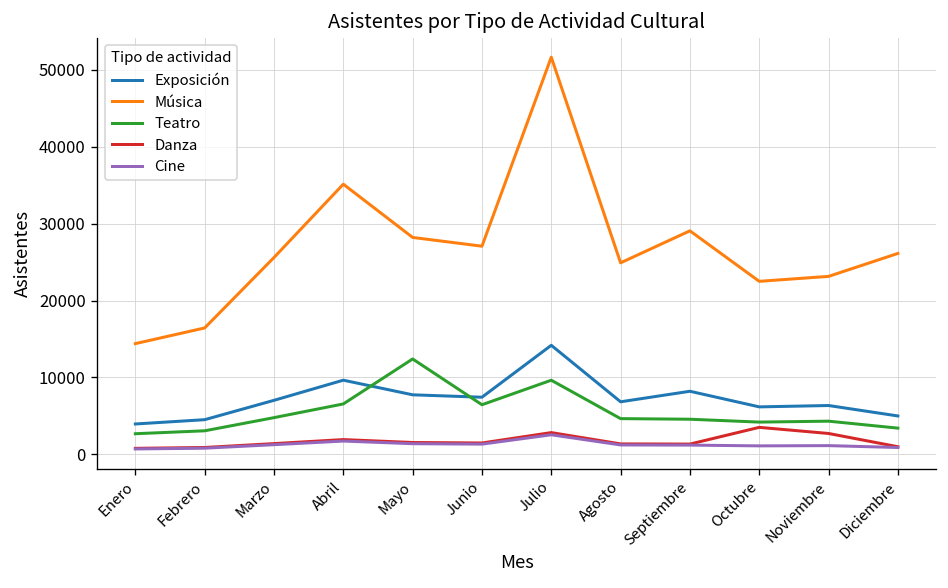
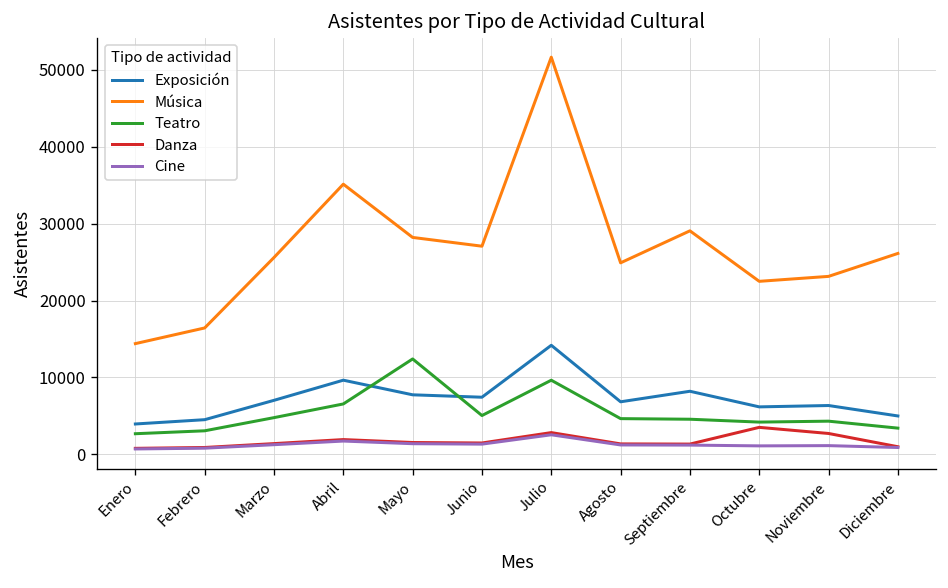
  {
    "Exposición": {
      "Enero": 4000,
      "Febrero": 5000,
      "Marzo": 7000,
      "Abril": 10000,
      "Mayo": 8000,
      "Junio": 7000,
      "Julio": 14000,
      "Agosto": 7000,
      "Septiembre": 8000,
      "Octubre": 6000,
      "Noviembre": 6000,
      "Diciembre": 5000
    },
    "Música": {
      "Enero": 14000,
      "Febrero": 16000,
      "Marzo": 26000,
      "Abril": 35000,
      "Mayo": 28000,
      "Junio": 27000,
      "Julio": 52000,
      "Agosto": 25000,
      "Septiembre": 29000,
      "Octubre": 23000,
      "Noviembre": 23000,
      "Diciembre": 26000
    },
    "Teatro": {
      "Enero": 3000,
      "Febrero": 3000,
      "Marzo": 5000,
      "Abril": 7000,
      "Mayo": 12000,
-     "Junio": 6000,
+     "Junio": 5000,
      "Julio": 10000,
      "Agosto": 5000,
      "Septiembre": 5000,
      "Octubre": 4000,
      "Noviembre": 4000,
      "Diciembre": 3000
    },
    "Danza": {
      "Octubre": 4000,
      "Noviembre": 3000
    },
    "Cine": {
      "Octubre": 1000,
      "Noviembre": 1000
    }
  }
